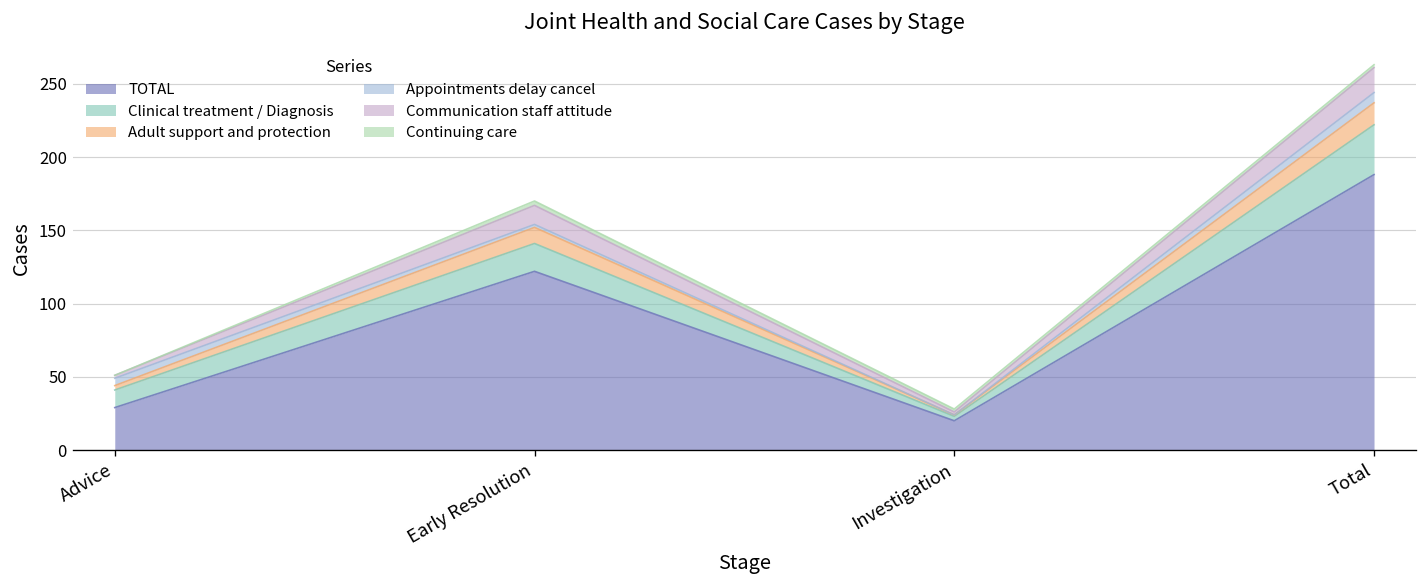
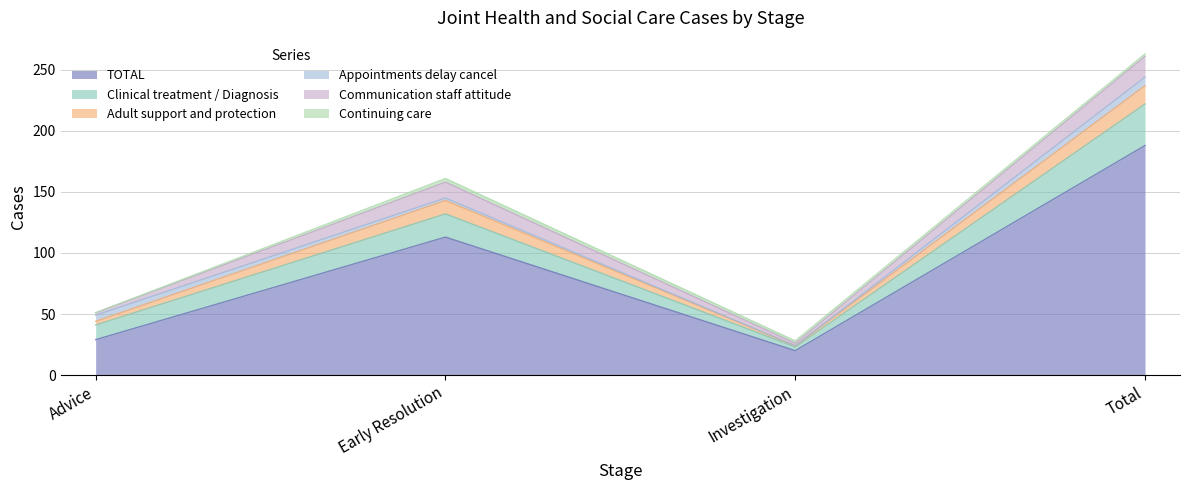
  {
    "TOTAL": {
      "Advice": 29,
-     "Early Resolution": 122,
+     "Early Resolution": 113,
      "Investigation": 20,
      "Total": 188
    },
    "Adult support and protection": {
      "Advice": 3,
      "Total": 15
    }
  }
